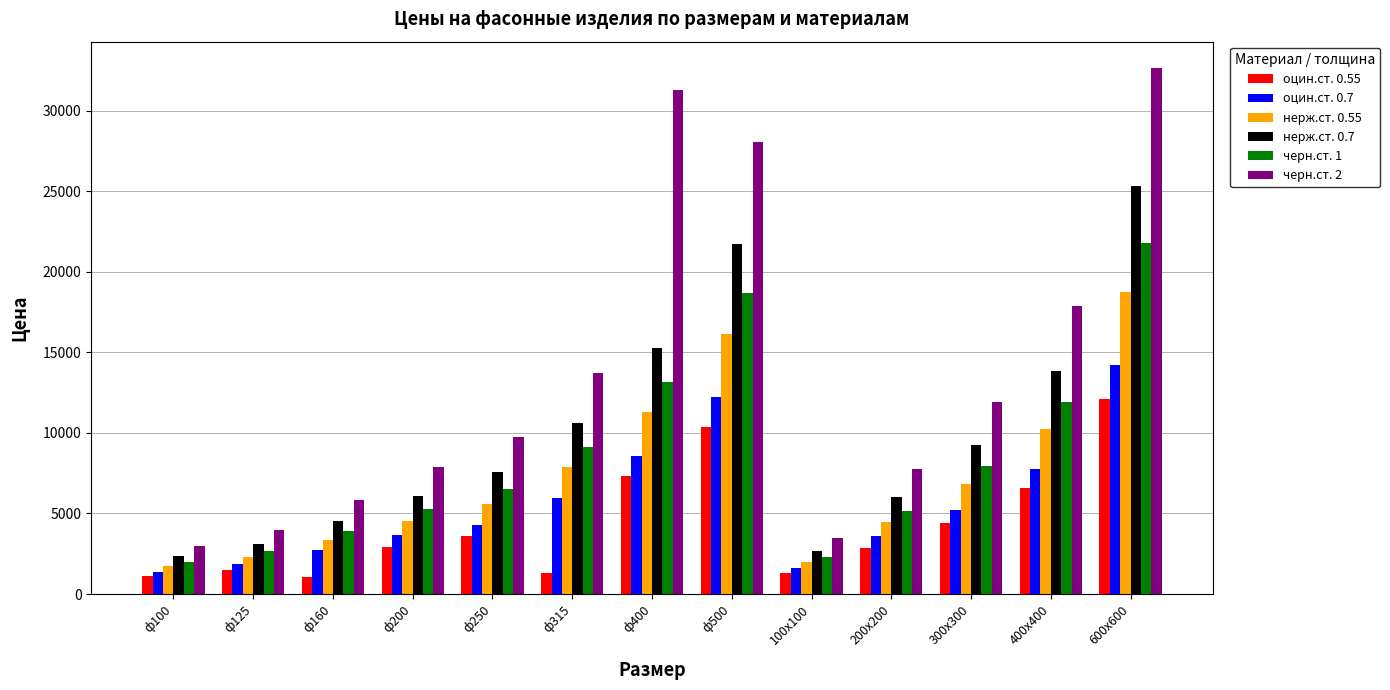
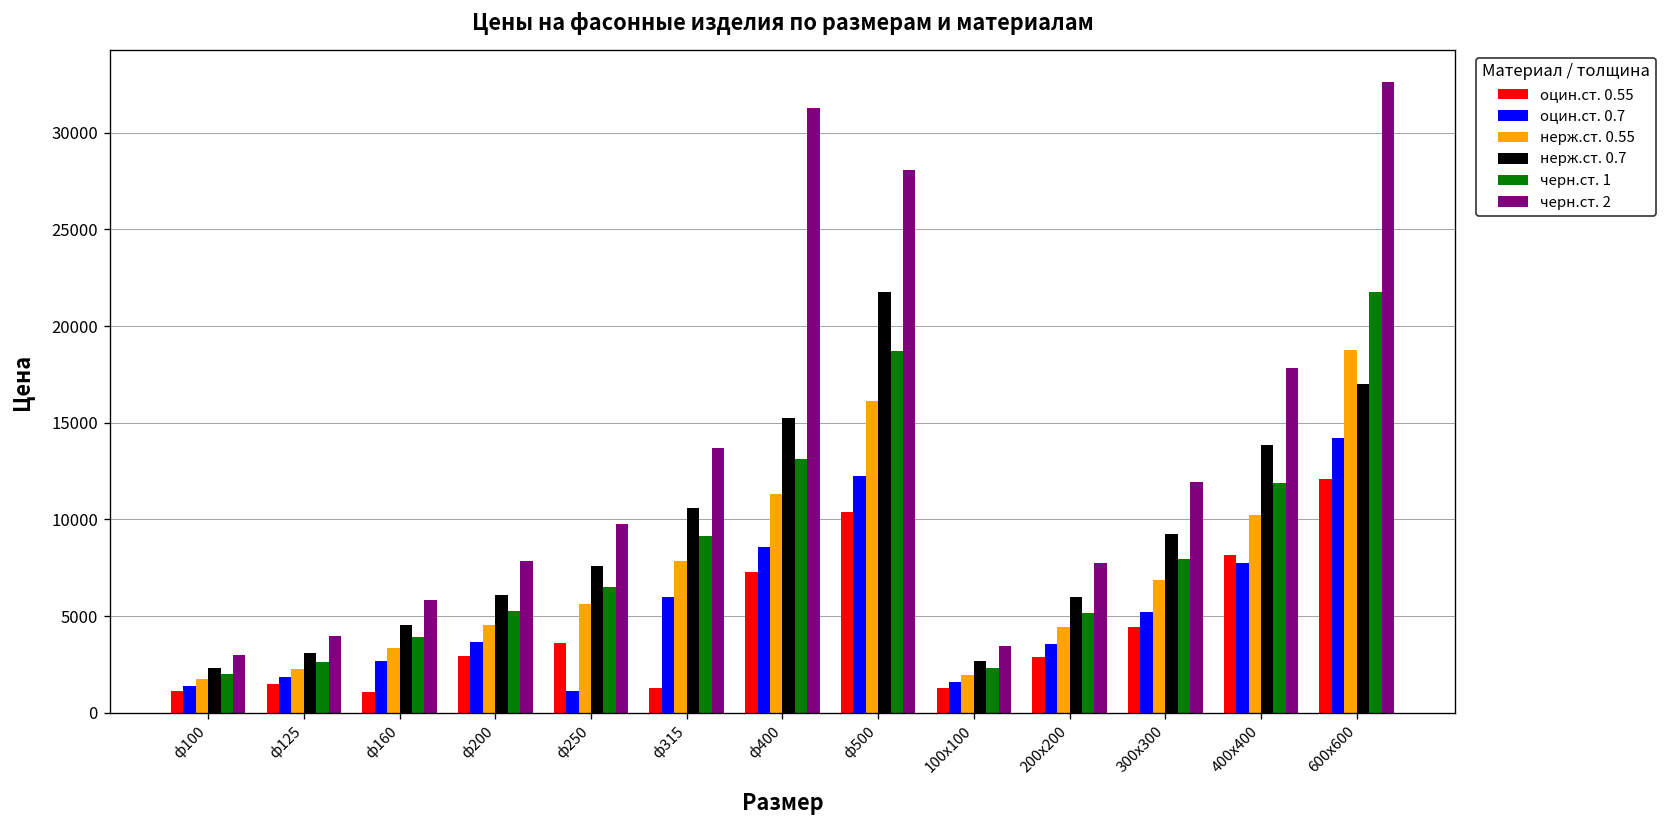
  {
    "оцин.ст. 0.55": {
      "ф100": 1100,
      "ф125": 1500,
      "ф160": 1100,
      "ф200": 2900,
      "ф250": 3600,
      "ф315": 1300,
      "ф400": 7300,
      "ф500": 10400,
      "100х100": 1300,
      "200х200": 2900,
      "300х300": 4400,
-     "400х400": 6600,
+     "400х400": 8100,
      "600х600": 12100
    },
    "оцин.ст. 0.7": {
      "ф100": 1400,
      "ф125": 1800,
      "ф160": 2700,
      "ф200": 3600,
-     "ф250": 4300,
+     "ф250": 1200,
      "ф315": 6000,
      "ф400": 8600,
      "ф500": 12200,
      "100х100": 1600,
      "200х200": 3600,
      "300х300": 5200,
      "400х400": 7800,
      "600х600": 14200
    },
    "нерж.ст. 0.55": {
      "ф100": 1700,
      "ф125": 2300,
      "ф160": 3400,
      "ф200": 4500,
      "ф250": 5600,
      "ф315": 7900,
      "ф400": 11300,
      "ф500": 16100,
      "100х100": 2000,
      "200х200": 4400,
      "300х300": 6900,
      "400х400": 10200,
      "600х600": 18700
    },
    "нерж.ст. 0.7": {
      "ф100": 2300,
      "ф125": 3100,
      "ф160": 4500,
      "ф200": 6100,
      "ф250": 7600,
      "ф315": 10600,
      "ф400": 15300,
      "ф500": 21700,
      "100х100": 2700,
      "200х200": 6000,
      "300х300": 9300,
      "400х400": 13800,
-     "600х600": 25300
+     "600х600": 17000
    },
    "черн.ст. 1": {
      "ф100": 2000,
      "ф125": 2700,
      "ф160": 3900,
      "ф200": 5300,
      "ф250": 6500,
      "ф315": 9100,
      "ф400": 13100,
      "ф500": 18700,
      "100х100": 2300,
      "200х200": 5200,
      "300х300": 8000,
      "400х400": 11900,
      "600х600": 21800
    },
    "черн.ст. 2": {
      "ф100": 3000,
      "ф125": 4000,
      "ф160": 5800,
      "ф200": 7900,
      "ф250": 9800,
      "ф315": 13700,
      "ф400": 31300,
      "ф500": 28100,
      "100х100": 3500,
      "200х200": 7700,
      "300х300": 11900,
      "400х400": 17800,
      "600х600": 32600
    }
  }
